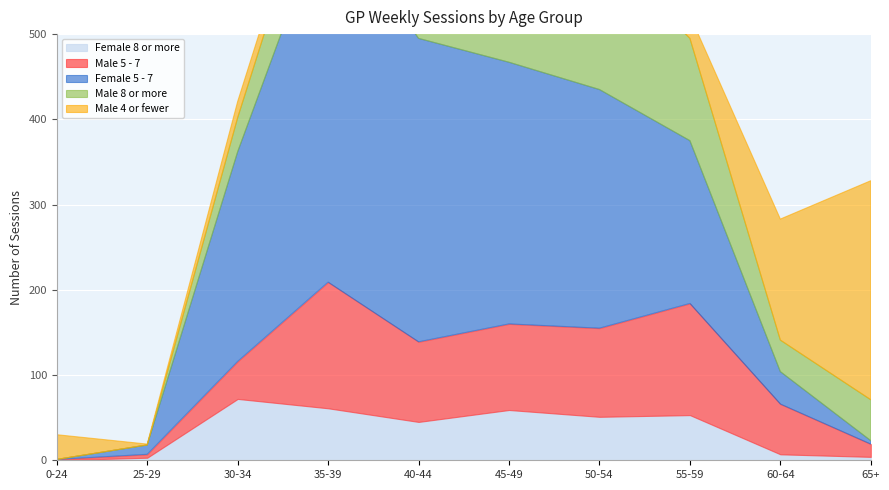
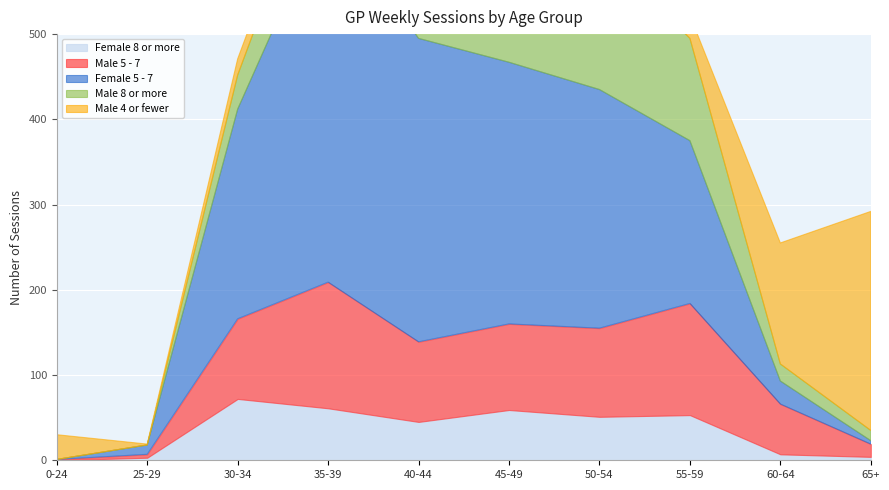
  {
    "Female 8 or more": {
      "25-29": 0,
      "30-34": 70,
      "35-39": 60,
      "40-44": 50,
      "45-49": 60,
      "50-54": 50,
      "55-59": 50,
      "60-64": 10,
      "65+": 0
    },
    "Male 5 - 7": {
      "25-29": 0,
-     "30-34": 40,
+     "30-34": 90,
      "35-39": 150,
      "40-44": 90,
      "45-49": 100,
      "50-54": 100,
      "55-59": 130,
      "60-64": 60,
      "65+": 20
    },
    "Female 5 - 7": {
      "30-34": 250,
      "40-44": 360,
      "45-49": 310,
      "50-54": 280,
      "55-59": 190,
-     "60-64": 40,
+     "60-64": 30,
      "65+": 0
    },
    "Male 8 or more": {
      "30-34": 40,
      "55-59": 120,
-     "60-64": 40,
-     "65+": 50
+     "60-64": 20,
+     "65+": 10
    },
    "Male 4 or fewer": {
      "0-24": 30,
      "30-34": 20,
      "60-64": 140,
      "65+": 260
    }
  }
